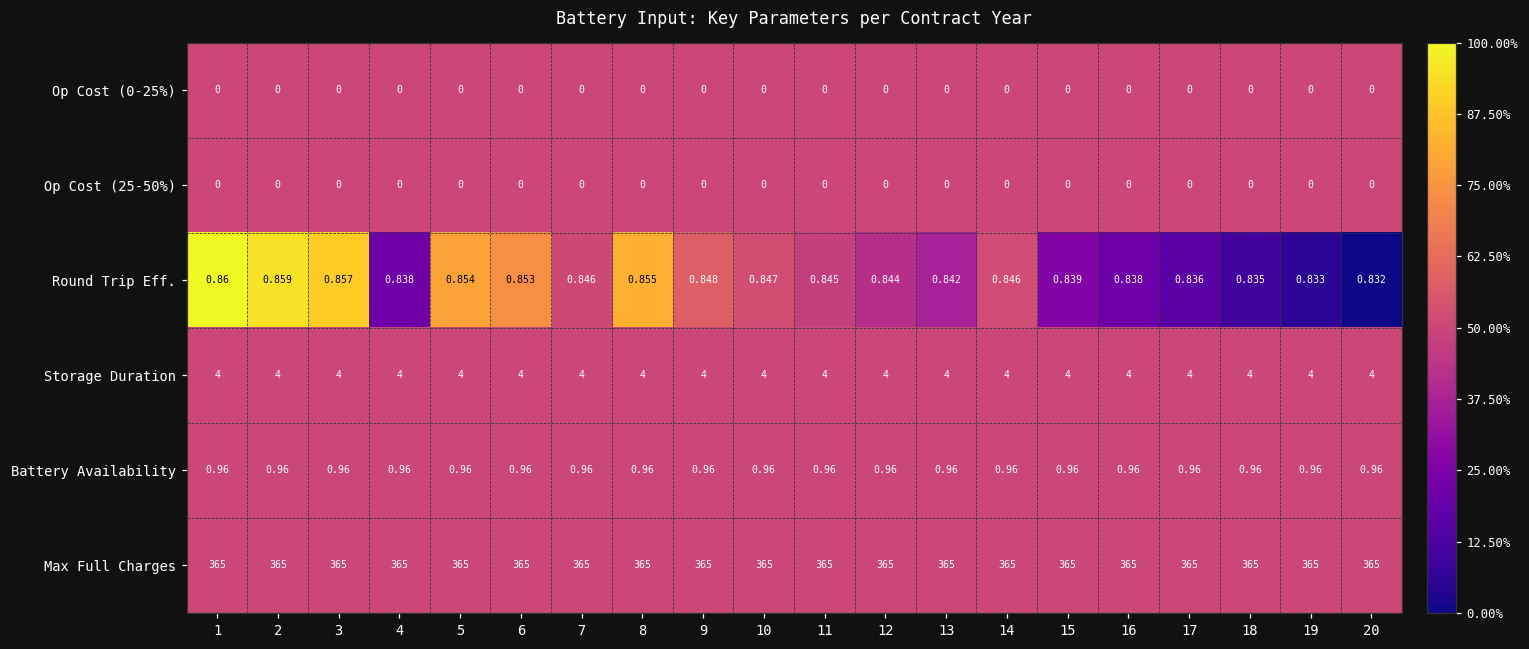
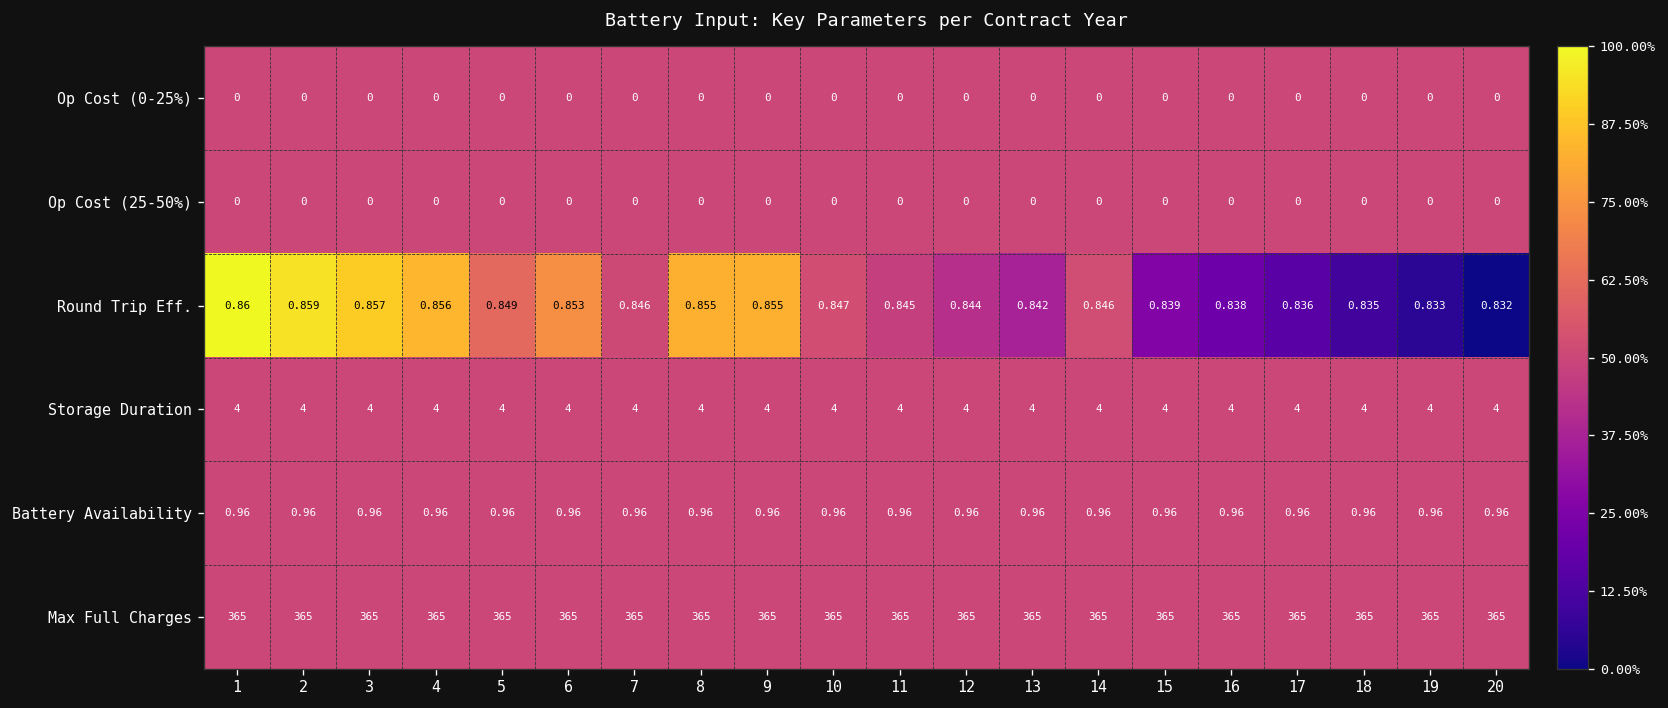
  {
    "Op Cost (0-25%)": {
      "1": 0,
      "2": 0,
      "3": 0,
      "4": 0,
      "5": 0,
      "6": 0,
      "7": 0,
      "8": 0,
      "9": 0,
      "10": 0,
      "11": 0,
      "12": 0,
      "13": 0,
      "14": 0,
      "15": 0,
      "16": 0,
      "17": 0,
      "18": 0,
      "19": 0,
      "20": 0
    },
    "Op Cost (25-50%)": {
      "1": 0,
      "2": 0,
      "3": 0,
      "4": 0,
      "5": 0,
      "6": 0,
      "7": 0,
      "8": 0,
      "9": 0,
      "10": 0,
      "11": 0,
      "12": 0,
      "13": 0,
      "14": 0,
      "15": 0,
      "16": 0,
      "17": 0,
      "18": 0,
      "19": 0,
      "20": 0
    },
    "Round Trip Eff.": {
      "1": 0.86,
      "2": 0.859,
      "3": 0.857,
-     "4": 0.838,
-     "5": 0.854,
+     "4": 0.856,
+     "5": 0.849,
      "6": 0.853,
      "7": 0.846,
      "8": 0.855,
-     "9": 0.848,
+     "9": 0.855,
      "10": 0.847,
      "11": 0.845,
      "12": 0.844,
      "13": 0.842,
      "14": 0.846,
      "15": 0.839,
      "16": 0.838,
      "17": 0.836,
      "18": 0.835,
      "19": 0.833,
      "20": 0.832
    },
    "Storage Duration": {
      "1": 4,
      "2": 4,
      "3": 4,
      "4": 4,
      "5": 4,
      "6": 4,
      "7": 4,
      "8": 4,
      "9": 4,
      "10": 4,
      "11": 4,
      "12": 4,
      "13": 4,
      "14": 4,
      "15": 4,
      "16": 4,
      "17": 4,
      "18": 4,
      "19": 4,
      "20": 4
    },
    "Battery Availability": {
      "1": 0.96,
      "2": 0.96,
      "3": 0.96,
      "4": 0.96,
      "5": 0.96,
      "6": 0.96,
      "7": 0.96,
      "8": 0.96,
      "9": 0.96,
      "10": 0.96,
      "11": 0.96,
      "12": 0.96,
      "13": 0.96,
      "14": 0.96,
      "15": 0.96,
      "16": 0.96,
      "17": 0.96,
      "18": 0.96,
      "19": 0.96,
      "20": 0.96
    },
    "Max Full Charges": {
      "1": 365,
      "2": 365,
      "3": 365,
      "4": 365,
      "5": 365,
      "6": 365,
      "7": 365,
      "8": 365,
      "9": 365,
      "10": 365,
      "11": 365,
      "12": 365,
      "13": 365,
      "14": 365,
      "15": 365,
      "16": 365,
      "17": 365,
      "18": 365,
      "19": 365,
      "20": 365
    }
  }
